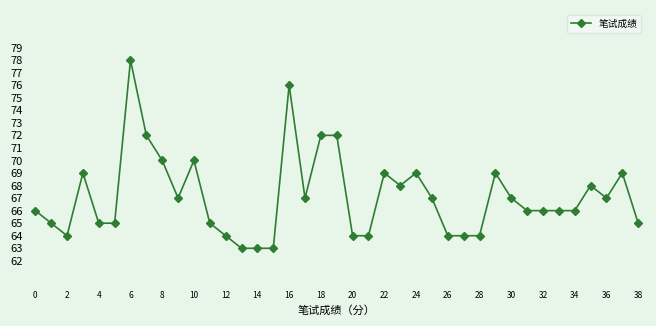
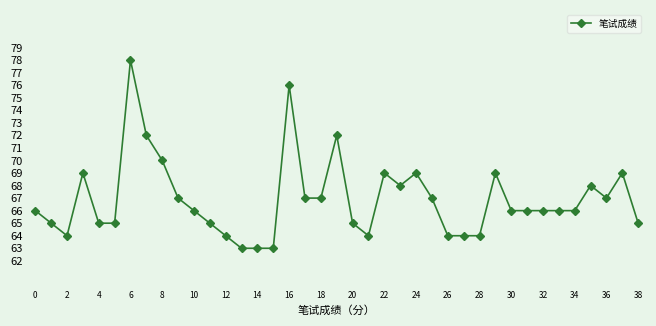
  {
    "0": 66,
    "2": 64,
    "4": 65,
    "6": 78,
    "8": 70,
-   "10": 70,
+   "10": 66,
    "12": 64,
    "14": 63,
    "16": 76,
-   "18": 72,
-   "20": 64,
+   "18": 67,
+   "20": 65,
    "22": 69,
    "24": 69,
    "26": 64,
    "28": 64,
-   "30": 67,
+   "30": 66,
    "32": 66,
    "34": 66,
    "36": 67,
    "38": 65
  }
